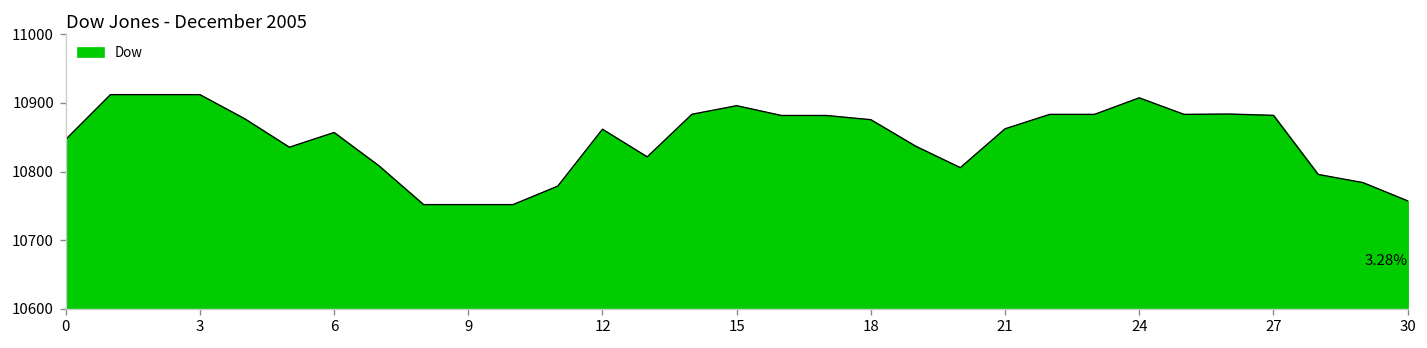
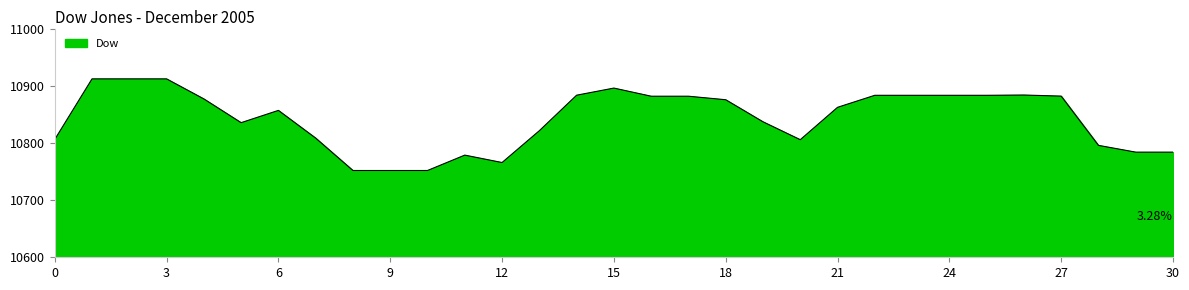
  {
-   "0": 10850,
+   "0": 10810,
    "3": 10910,
    "6": 10860,
    "9": 10750,
-   "12": 10860,
+   "12": 10770,
    "15": 10900,
    "18": 10880,
    "21": 10860,
-   "24": 10910,
+   "24": 10880,
    "27": 10880,
-   "30": 10760
+   "30": 10780
  }
